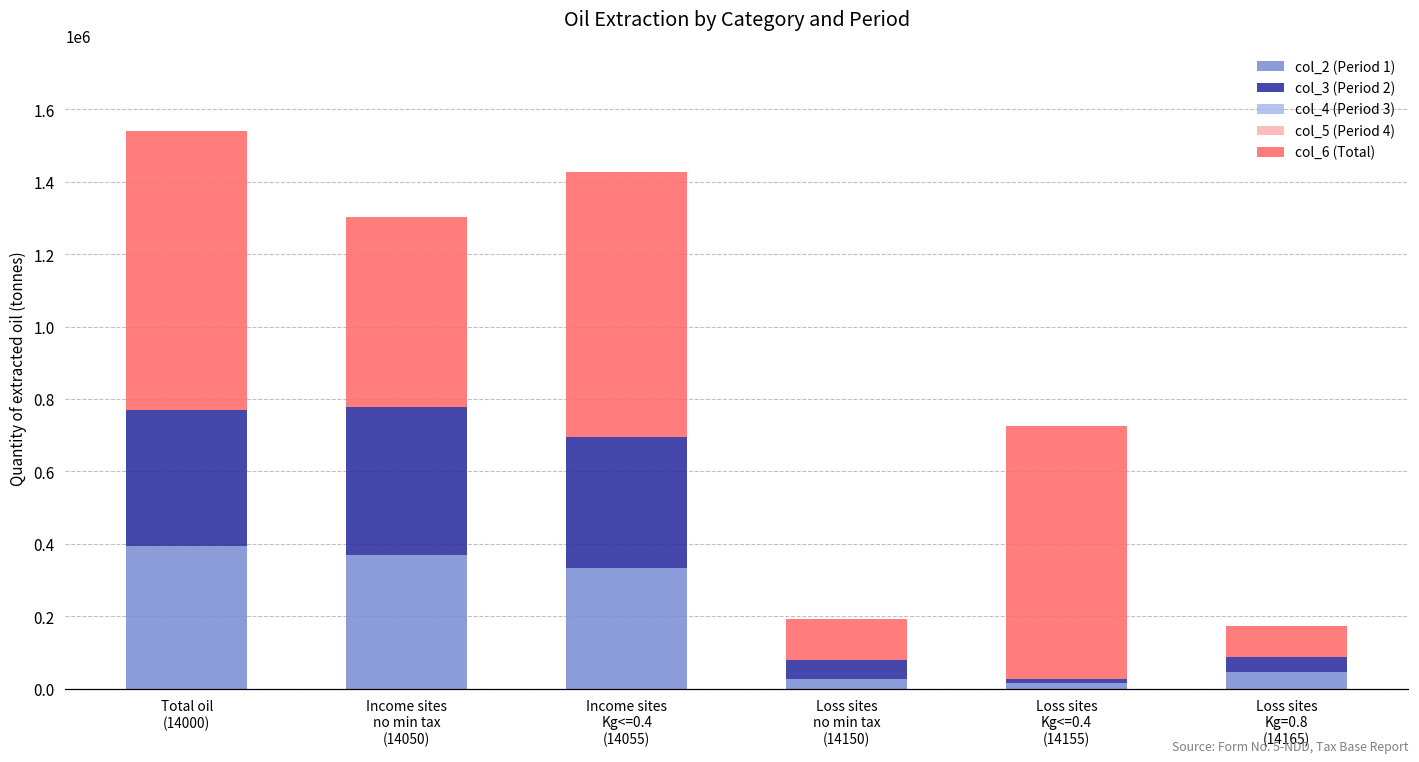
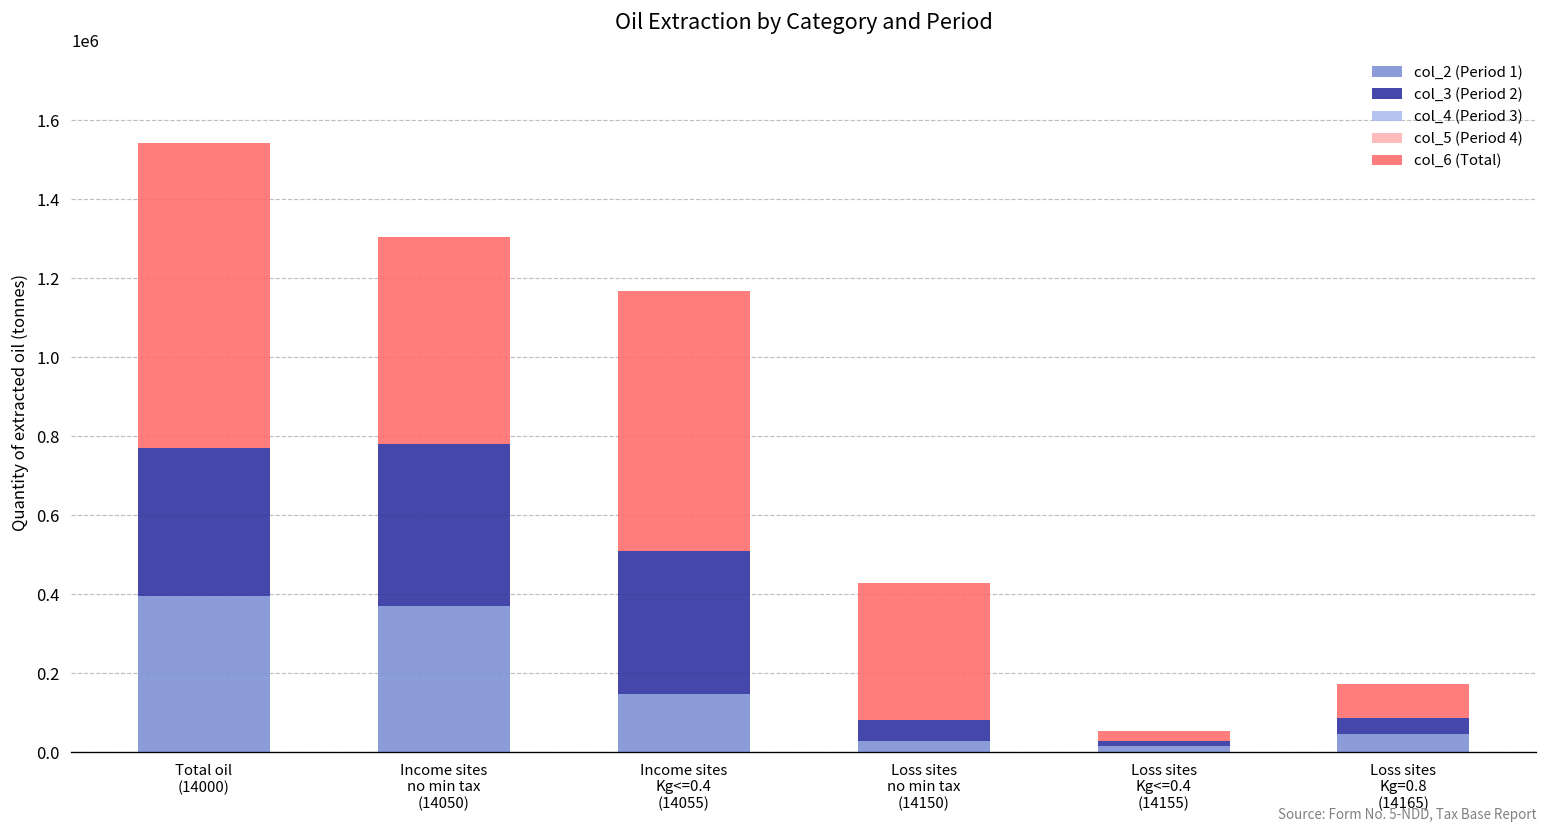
  {
    "col_2 (Period 1)": {
      "Total oil (14000)": 390000,
      "Income sites no min tax (14050)": 370000,
-     "Income sites Kg<=0.4 (14055)": 330000,
+     "Income sites Kg<=0.4 (14055)": 150000,
      "Loss sites no min tax (14150)": 30000,
      "Loss sites Kg<=0.4 (14155)": 20000,
      "Loss sites Kg=0.8 (14165)": 40000
    },
    "col_6 (Total)": {
      "Total oil (14000)": 770000,
      "Income sites no min tax (14050)": 520000,
-     "Income sites Kg<=0.4 (14055)": 730000,
-     "Loss sites no min tax (14150)": 110000,
-     "Loss sites Kg<=0.4 (14155)": 700000,
+     "Income sites Kg<=0.4 (14055)": 660000,
+     "Loss sites no min tax (14150)": 350000,
+     "Loss sites Kg<=0.4 (14155)": 30000,
      "Loss sites Kg=0.8 (14165)": 90000
    }
  }
